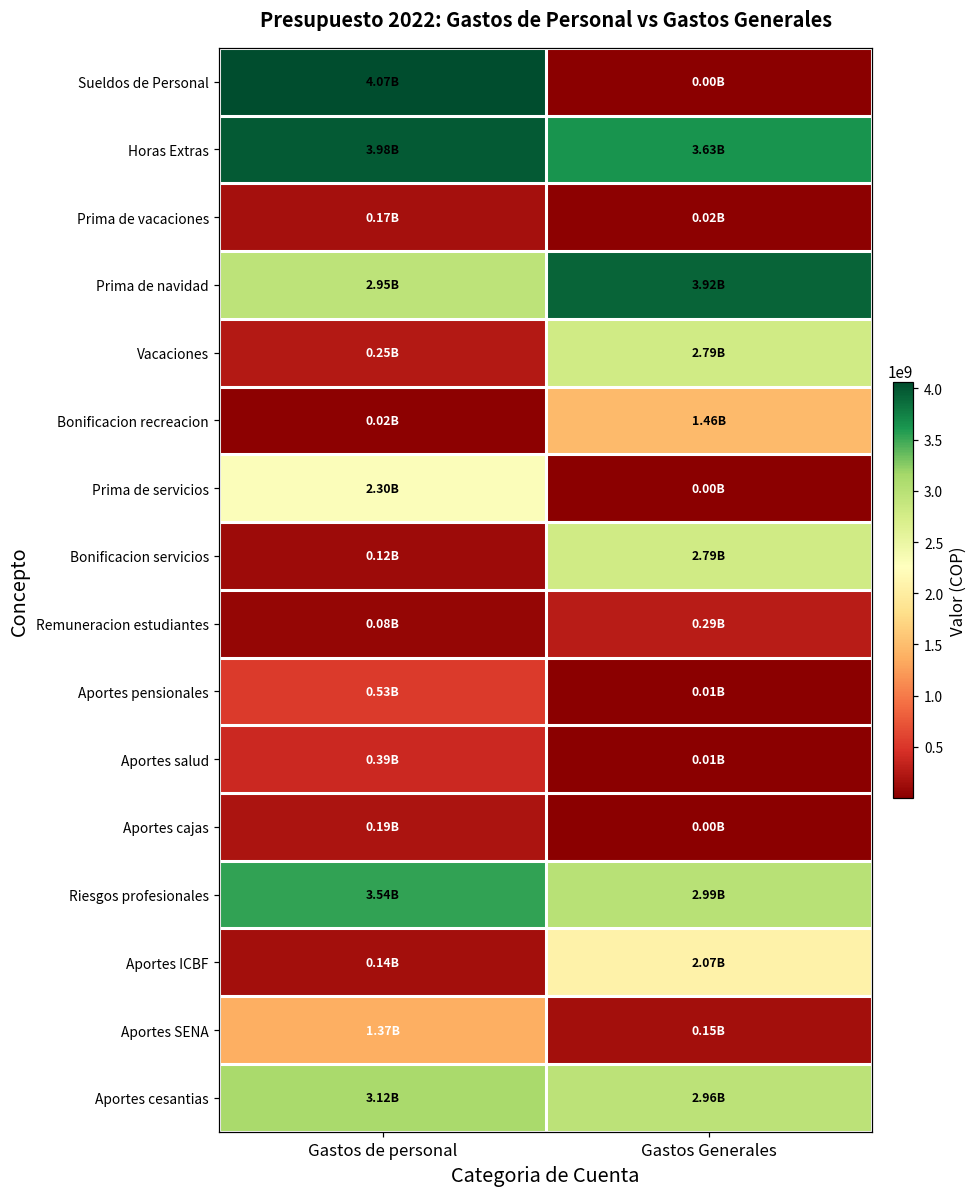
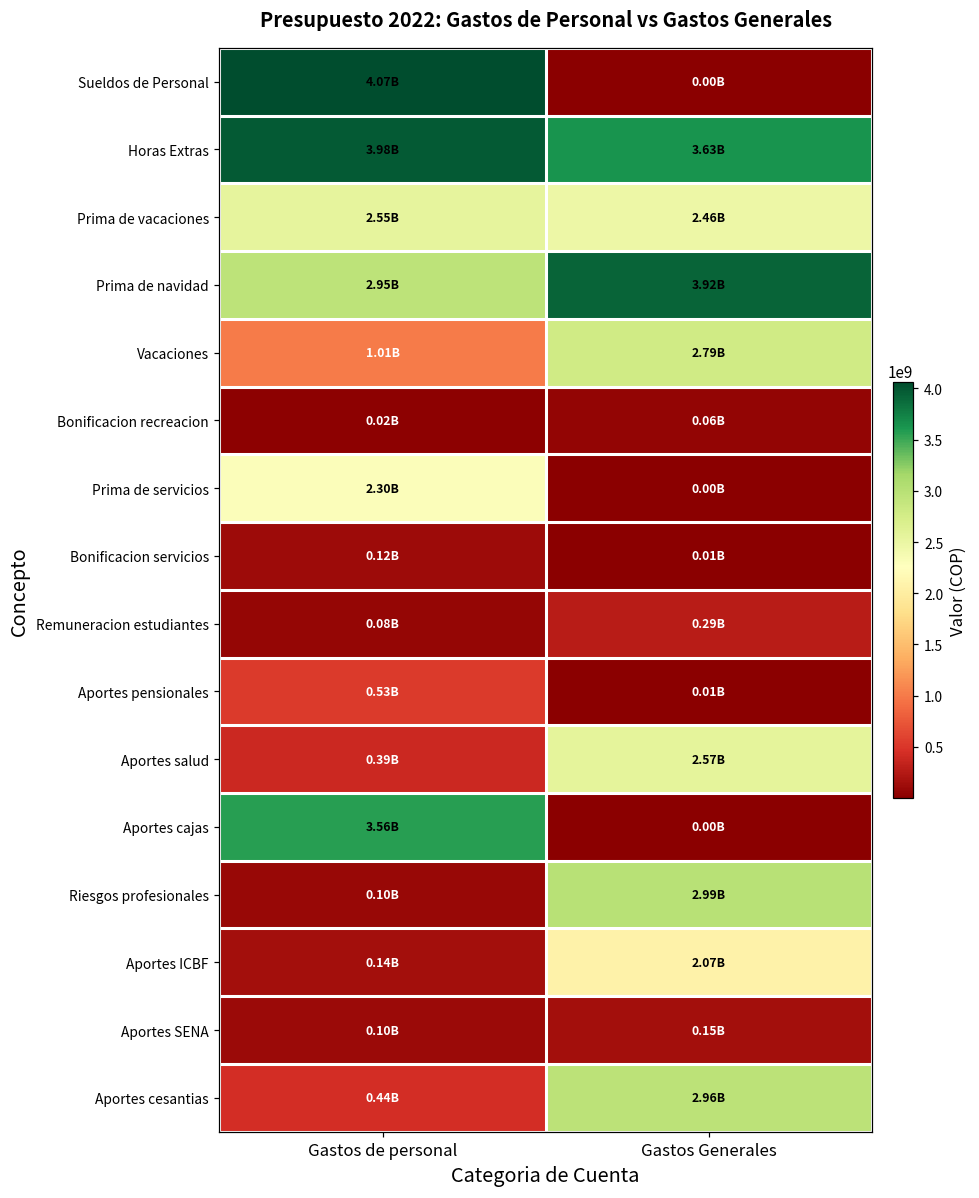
  {
    "Sueldos de Personal": {
      "Gastos de personal": "4.07B",
      "Gastos Generales": "0.00B"
    },
    "Horas Extras": {
      "Gastos de personal": "3.98B",
      "Gastos Generales": "3.63B"
    },
    "Prima de vacaciones": {
-     "Gastos de personal": "0.17B",
-     "Gastos Generales": "0.02B"
+     "Gastos de personal": "2.55B",
+     "Gastos Generales": "2.46B"
    },
    "Prima de navidad": {
      "Gastos de personal": "2.95B",
      "Gastos Generales": "3.92B"
    },
    "Vacaciones": {
-     "Gastos de personal": "0.25B",
+     "Gastos de personal": "1.01B",
      "Gastos Generales": "2.79B"
    },
    "Bonificacion recreacion": {
      "Gastos de personal": "0.02B",
-     "Gastos Generales": "1.46B"
+     "Gastos Generales": "0.06B"
    },
    "Prima de servicios": {
      "Gastos de personal": "2.30B",
      "Gastos Generales": "0.00B"
    },
    "Bonificacion servicios": {
      "Gastos de personal": "0.12B",
-     "Gastos Generales": "2.79B"
+     "Gastos Generales": "0.01B"
    },
    "Remuneracion estudiantes": {
      "Gastos de personal": "0.08B",
      "Gastos Generales": "0.29B"
    },
    "Aportes pensionales": {
      "Gastos de personal": "0.53B",
      "Gastos Generales": "0.01B"
    },
    "Aportes salud": {
      "Gastos de personal": "0.39B",
-     "Gastos Generales": "0.01B"
+     "Gastos Generales": "2.57B"
    },
    "Aportes cajas": {
-     "Gastos de personal": "0.19B",
+     "Gastos de personal": "3.56B",
      "Gastos Generales": "0.00B"
    },
    "Riesgos profesionales": {
-     "Gastos de personal": "3.54B",
+     "Gastos de personal": "0.10B",
      "Gastos Generales": "2.99B"
    },
    "Aportes ICBF": {
      "Gastos de personal": "0.14B",
      "Gastos Generales": "2.07B"
    },
    "Aportes SENA": {
-     "Gastos de personal": "1.37B",
+     "Gastos de personal": "0.10B",
      "Gastos Generales": "0.15B"
    },
    "Aportes cesantias": {
-     "Gastos de personal": "3.12B",
+     "Gastos de personal": "0.44B",
      "Gastos Generales": "2.96B"
    }
  }
